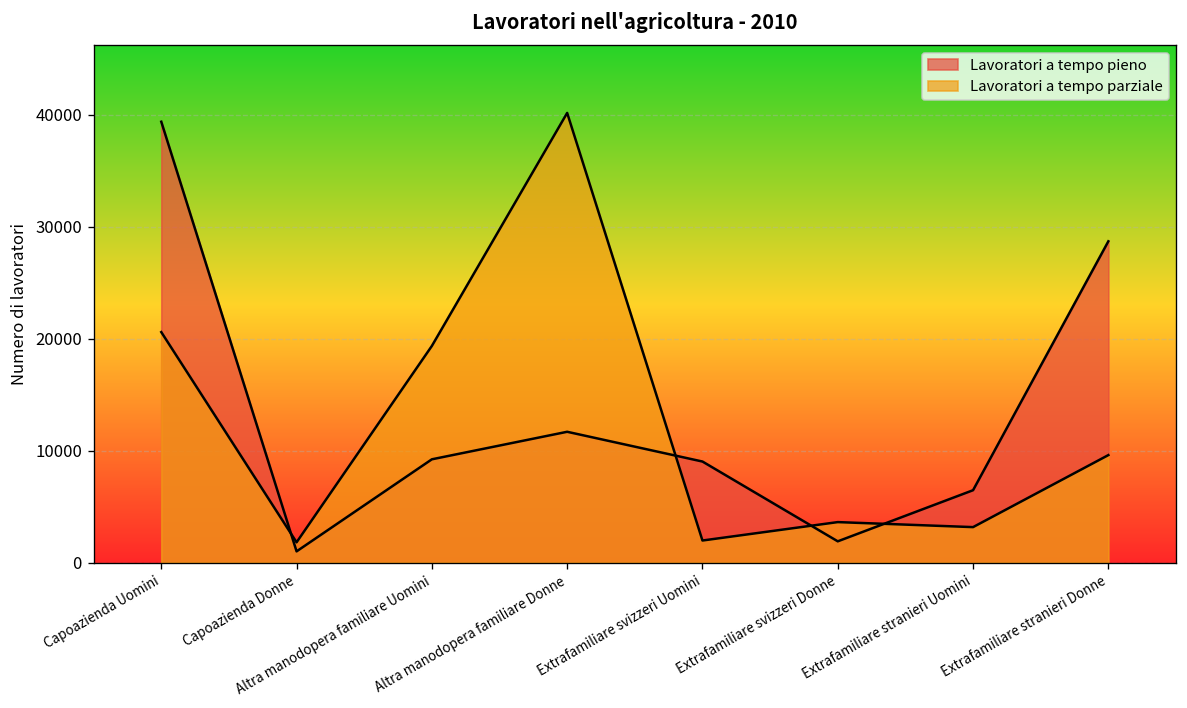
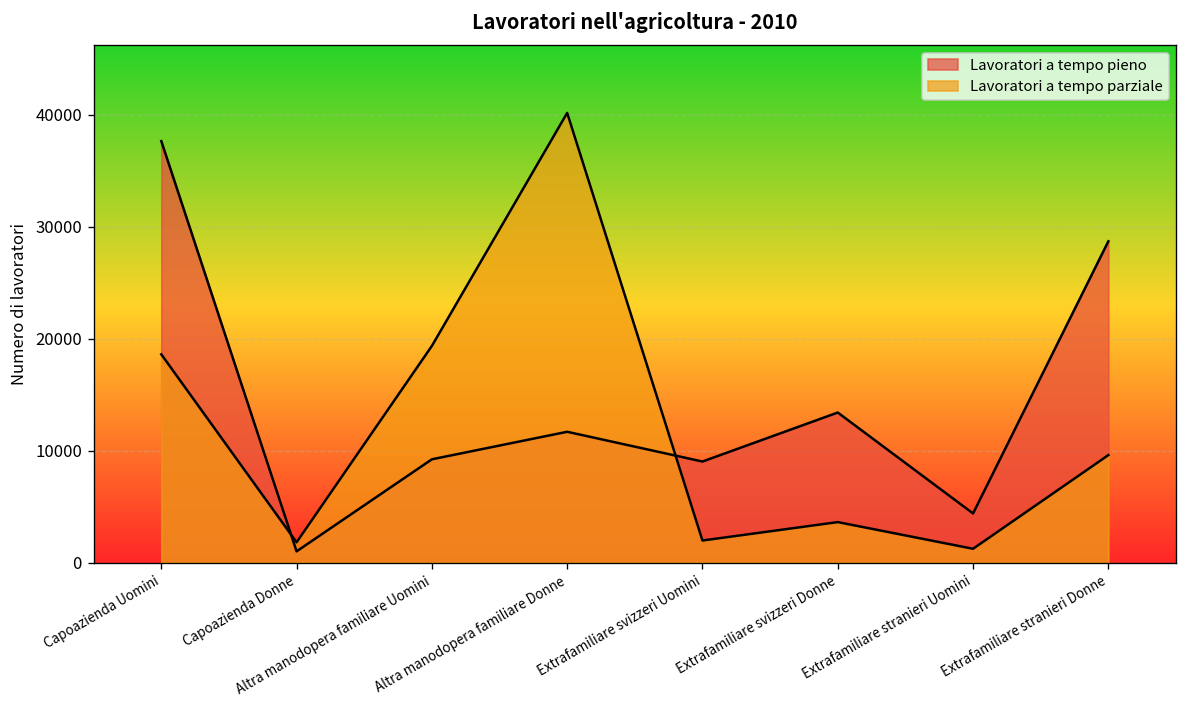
  {
    "Lavoratori a tempo pieno": {
-     "Capoazienda Uomini": 39000,
+     "Capoazienda Uomini": 38000,
      "Capoazienda Donne": 1000,
      "Altra manodopera familiare Uomini": 9000,
      "Altra manodopera familiare Donne": 12000,
      "Extrafamiliare svizzeri Uomini": 9000,
-     "Extrafamiliare svizzeri Donne": 2000,
-     "Extrafamiliare stranieri Uomini": 6000,
+     "Extrafamiliare svizzeri Donne": 13000,
+     "Extrafamiliare stranieri Uomini": 4000,
      "Extrafamiliare stranieri Donne": 29000
    },
    "Lavoratori a tempo parziale": {
-     "Capoazienda Uomini": 21000,
+     "Capoazienda Uomini": 19000,
      "Capoazienda Donne": 2000,
      "Altra manodopera familiare Uomini": 19000,
      "Altra manodopera familiare Donne": 40000,
      "Extrafamiliare svizzeri Uomini": 2000,
      "Extrafamiliare svizzeri Donne": 4000,
-     "Extrafamiliare stranieri Uomini": 3000,
+     "Extrafamiliare stranieri Uomini": 1000,
      "Extrafamiliare stranieri Donne": 10000
    }
  }
